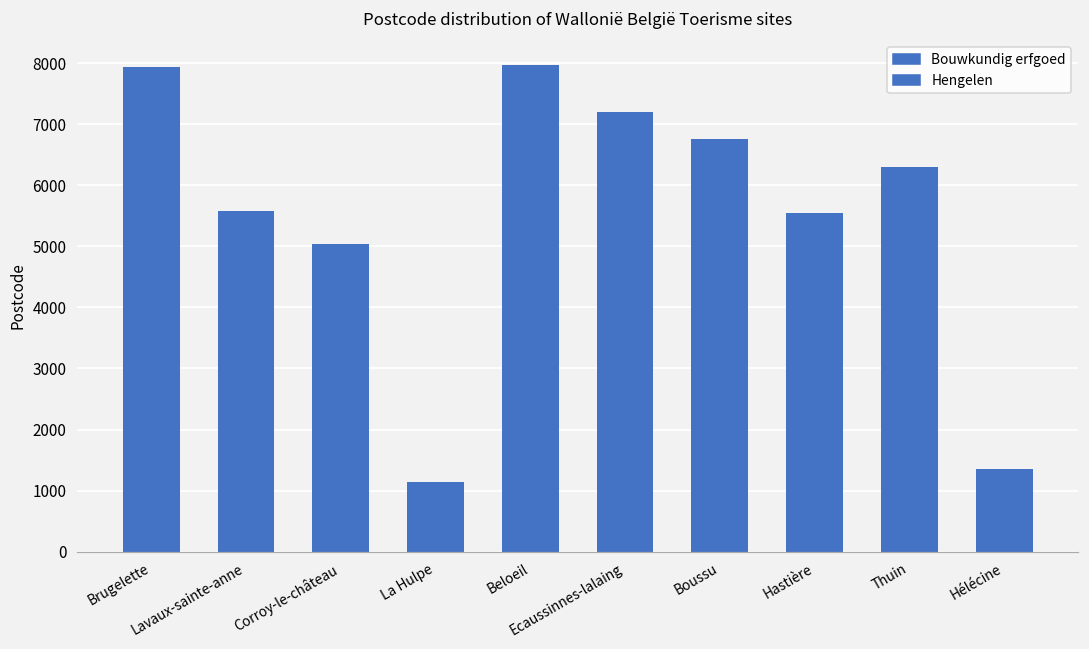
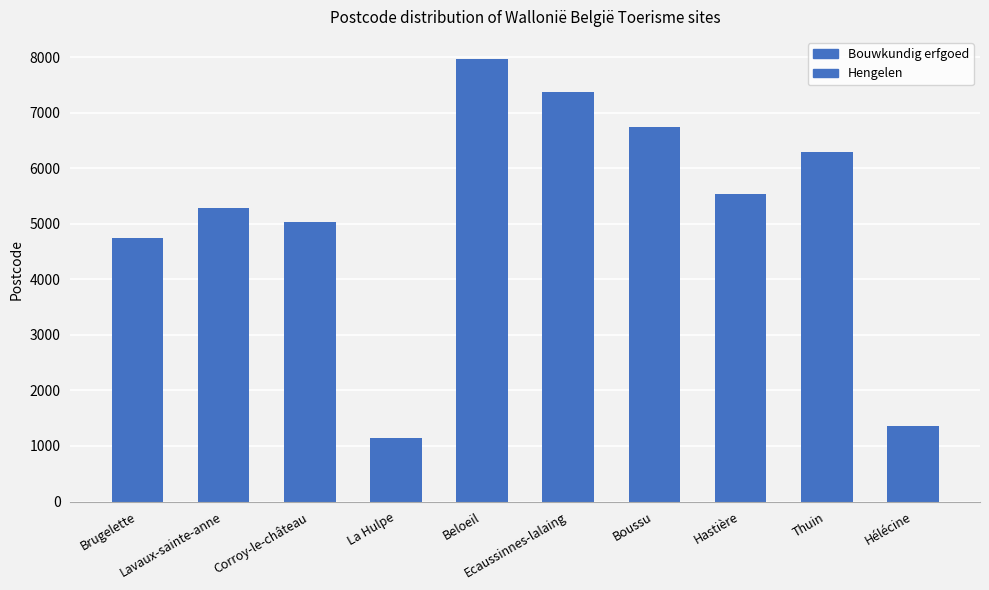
  {
-   "Brugelette": 7900,
-   "Lavaux-sainte-anne": 5600,
+   "Brugelette": 4700,
+   "Lavaux-sainte-anne": 5300,
    "Corroy-le-château": 5000,
    "La Hulpe": 1100,
    "Beloeil": 8000,
-   "Ecaussinnes-lalaing": 7200,
+   "Ecaussinnes-lalaing": 7400,
    "Boussu": 6800,
    "Hastière": 5500,
    "Thuin": 6300,
    "Hélécine": 1400
  }
